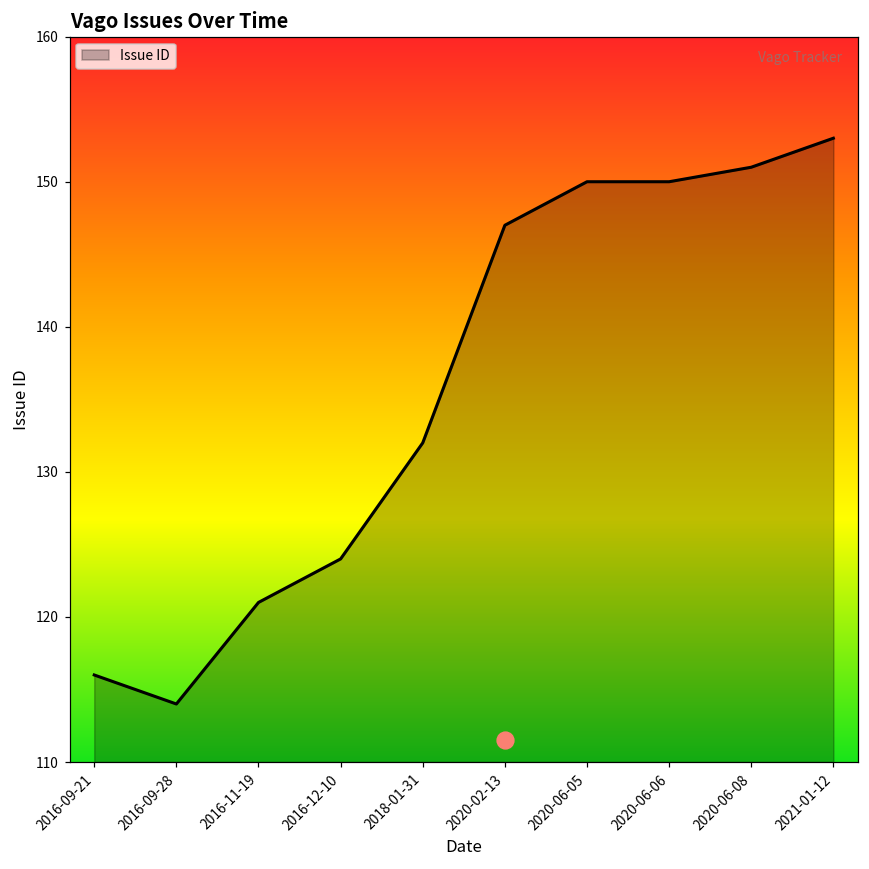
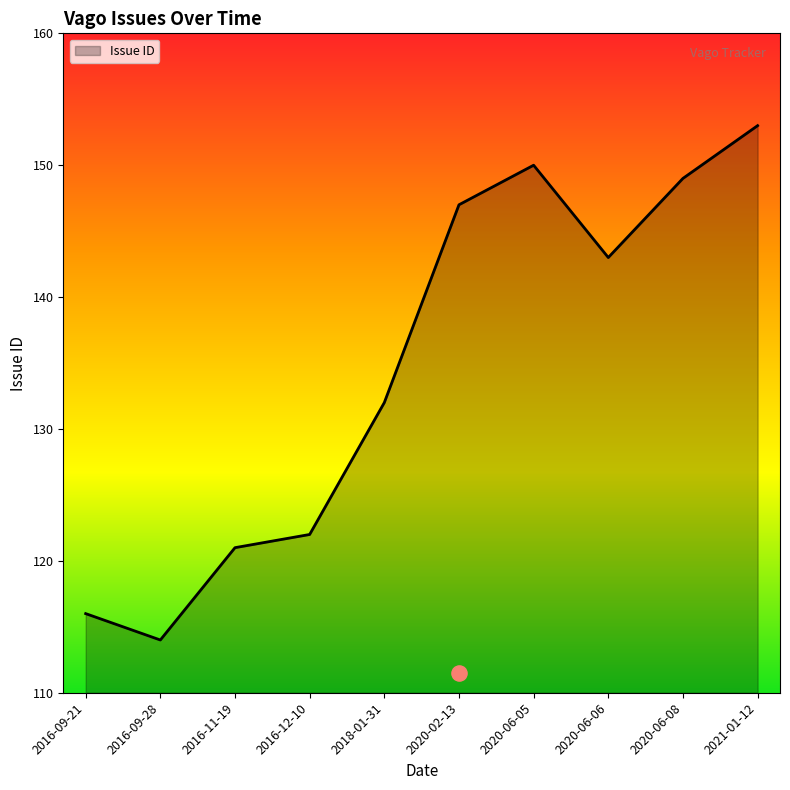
  {
    "Issue ID": {
      "2016-09-21": 116,
      "2016-09-28": 114,
      "2016-11-19": 121,
-     "2016-12-10": 124,
+     "2016-12-10": 122,
      "2018-01-31": 132,
      "2020-02-13": 147,
      "2020-06-05": 150,
-     "2020-06-06": 150,
-     "2020-06-08": 151,
+     "2020-06-06": 143,
+     "2020-06-08": 149,
      "2021-01-12": 153
    }
  }
